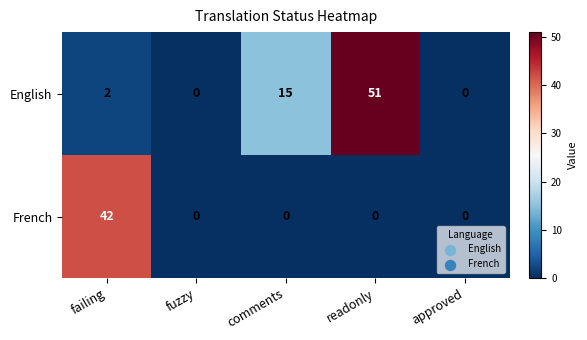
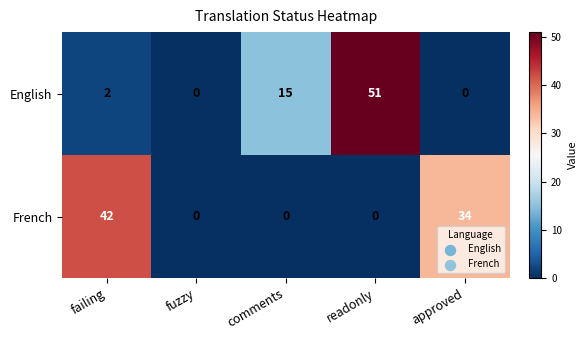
  {
    "English": {
      "failing": 2,
      "fuzzy": 0,
      "comments": 15,
      "readonly": 51,
      "approved": 0
    },
    "French": {
      "failing": 42,
      "fuzzy": 0,
      "comments": 0,
      "readonly": 0,
-     "approved": 0
+     "approved": 34
    }
  }
